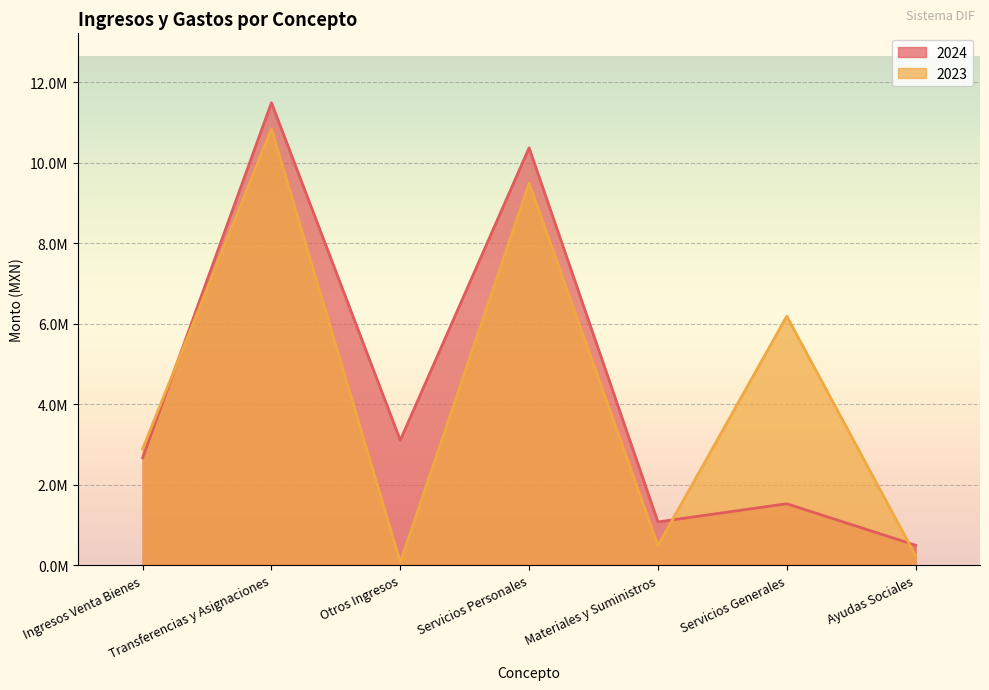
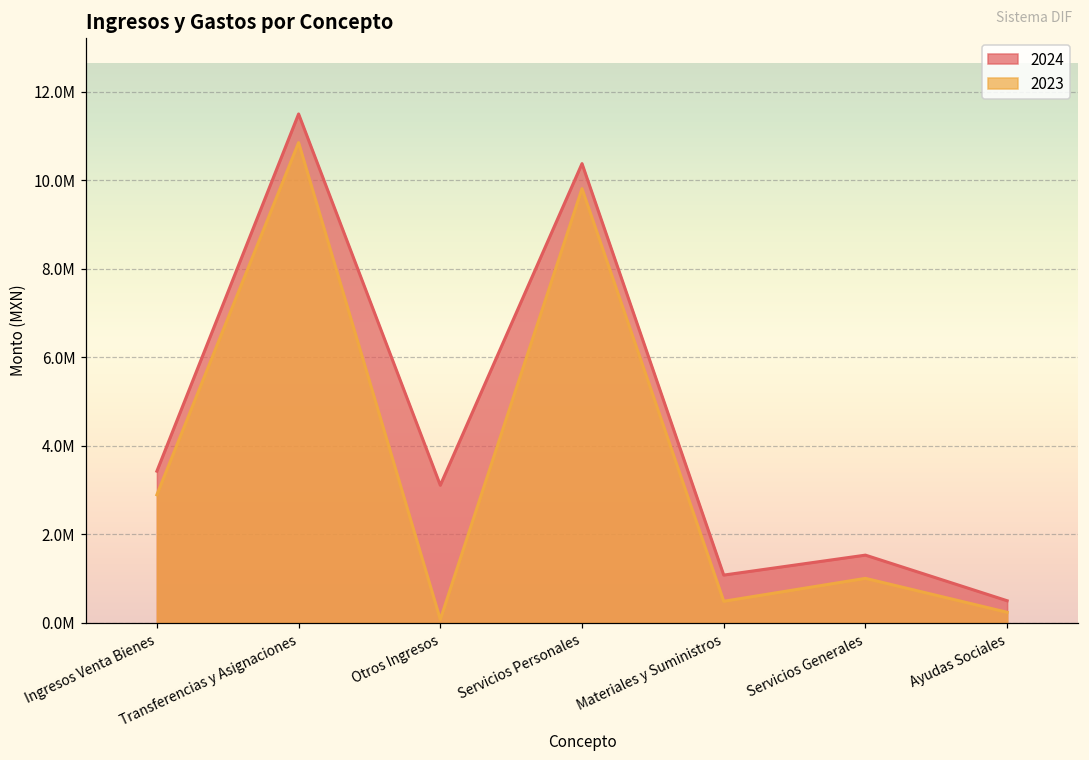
  {
    "2024": {
-     "Ingresos Venta Bienes": 2700000,
+     "Ingresos Venta Bienes": 3400000,
      "Transferencias y Asignaciones": 11500000,
      "Otros Ingresos": 3100000,
      "Servicios Personales": 10400000,
      "Materiales y Suministros": 1100000,
      "Servicios Generales": 1500000,
      "Ayudas Sociales": 500000
    },
    "2023": {
      "Ingresos Venta Bienes": 2900000,
      "Transferencias y Asignaciones": 10800000,
      "Otros Ingresos": 100000,
-     "Servicios Personales": 9500000,
+     "Servicios Personales": 9800000,
      "Materiales y Suministros": 500000,
-     "Servicios Generales": 6200000,
+     "Servicios Generales": 1000000,
      "Ayudas Sociales": 200000
    }
  }
